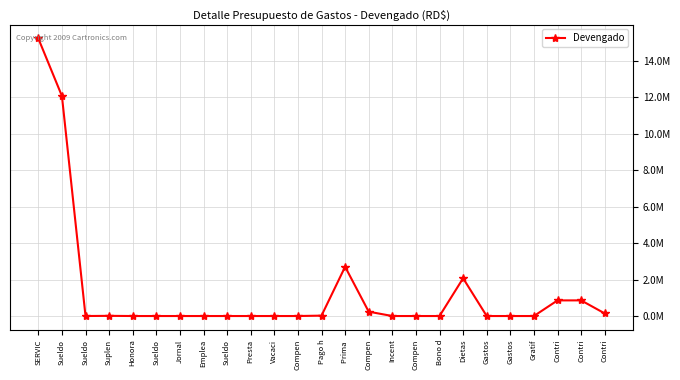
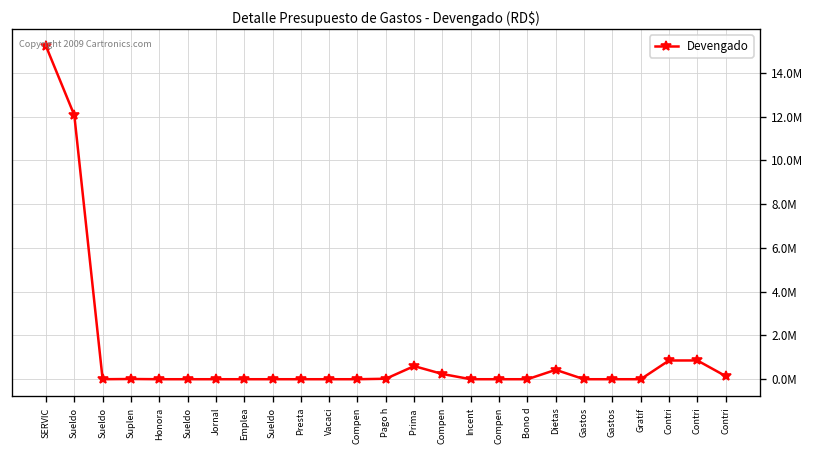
  {
    "Suplen": 0,
    "Honora": 0,
    "Jornal": 0,
    "Emplea": 0,
    "Presta": 0,
    "Vacaci": 0,
    "Pago h": 0,
-   "Prima": 2700000,
+   "Prima": 600000,
    "Incent": 0,
    "Bono d": 0,
-   "Dietas": 2100000,
+   "Dietas": 400000,
    "Gratif": 0
  }
